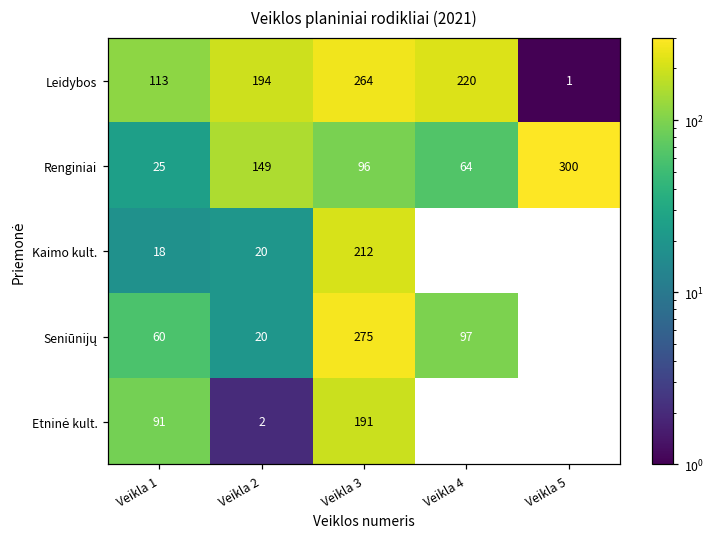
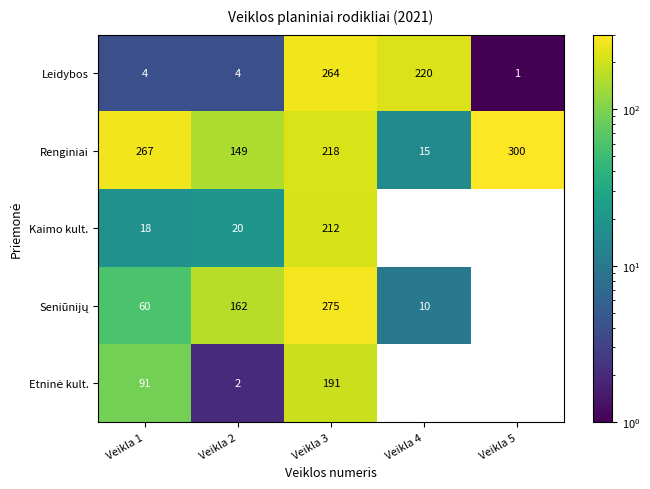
  {
    "Leidybos": {
-     "Veikla 1": 113,
-     "Veikla 2": 194,
+     "Veikla 1": 4,
+     "Veikla 2": 4,
      "Veikla 3": 264,
      "Veikla 4": 220,
      "Veikla 5": 1
    },
    "Renginiai": {
-     "Veikla 1": 25,
+     "Veikla 1": 267,
      "Veikla 2": 149,
-     "Veikla 3": 96,
-     "Veikla 4": 64,
+     "Veikla 3": 218,
+     "Veikla 4": 15,
      "Veikla 5": 300
    },
    "Kaimo kult.": {
      "Veikla 1": 18,
      "Veikla 2": 20,
      "Veikla 3": 212
    },
    "Seniūnijų": {
      "Veikla 1": 60,
-     "Veikla 2": 20,
+     "Veikla 2": 162,
      "Veikla 3": 275,
-     "Veikla 4": 97
+     "Veikla 4": 10
    },
    "Etninė kult.": {
      "Veikla 1": 91,
      "Veikla 2": 2,
      "Veikla 3": 191
    }
  }
